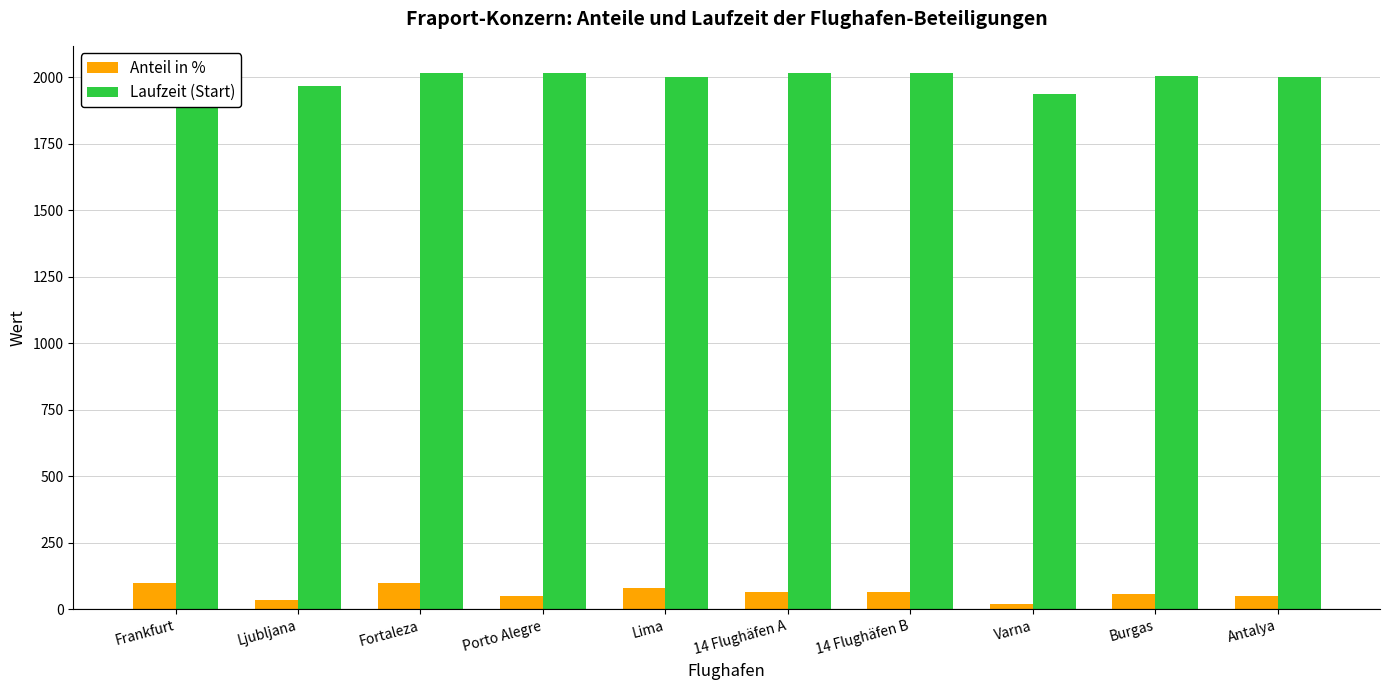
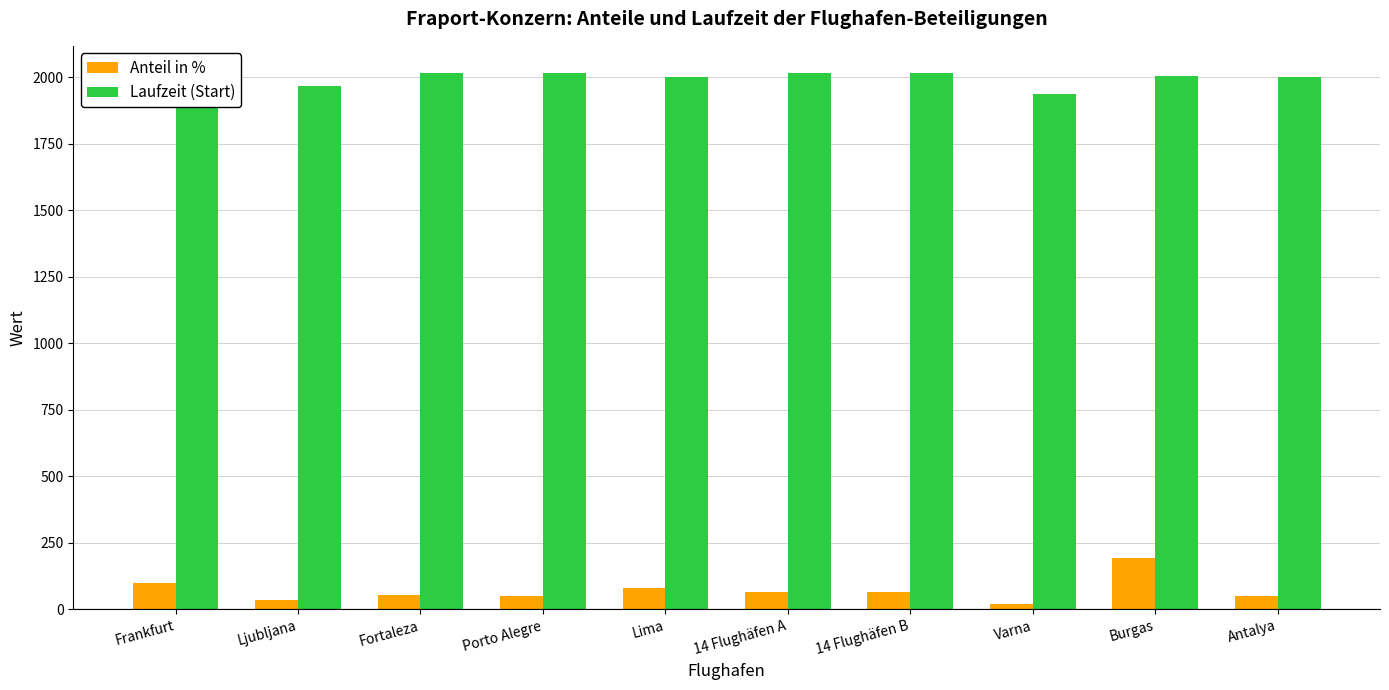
  {
    "Anteil in %": {
      "Frankfurt": 100,
      "Ljubljana": 40,
-     "Fortaleza": 100,
+     "Fortaleza": 50,
      "Porto Alegre": 50,
      "Lima": 80,
      "14 Flughäfen A": 70,
      "14 Flughäfen B": 70,
      "Varna": 20,
-     "Burgas": 60,
+     "Burgas": 190,
      "Antalya": 50
    },
    "Laufzeit (Start)": {
      "Ljubljana": 1970,
      "Fortaleza": 2020,
      "Porto Alegre": 2020,
      "Lima": 2000,
      "14 Flughäfen A": 2020,
      "14 Flughäfen B": 2020,
      "Varna": 1940,
      "Burgas": 2010,
      "Antalya": 2000
    }
  }
